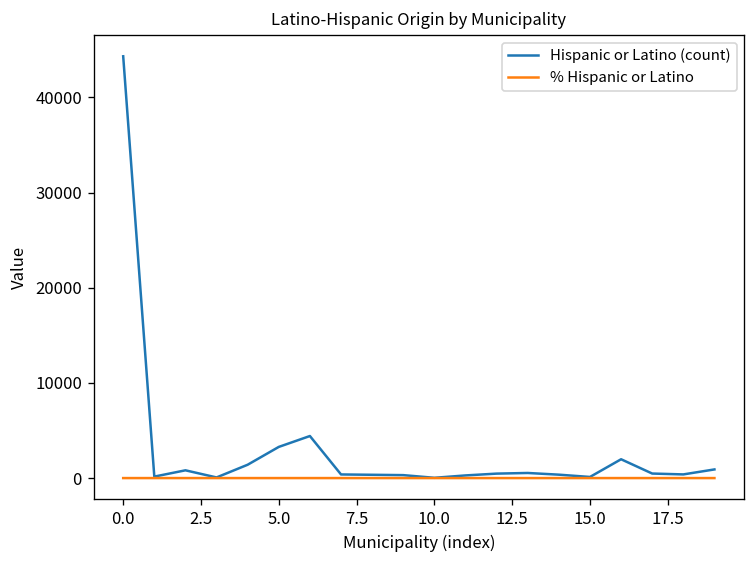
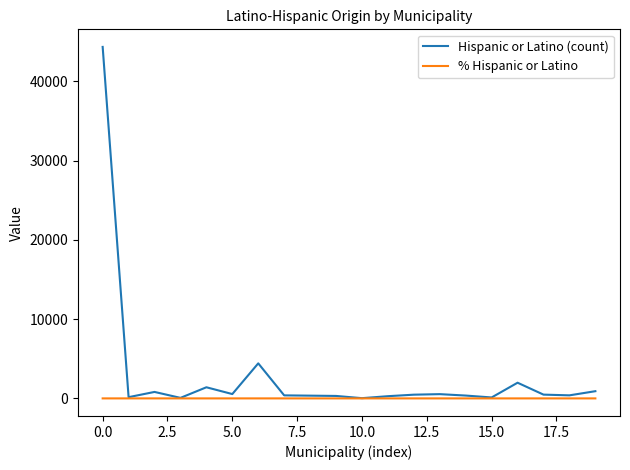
  {
    "Hispanic or Latino (count)": {
      "0.0": 44000,
-     "5.0": 3000
+     "5.0": 1000
    },
    "% Hispanic or Latino": {
      "0.0": 0,
      "5.0": 0
    }
  }
